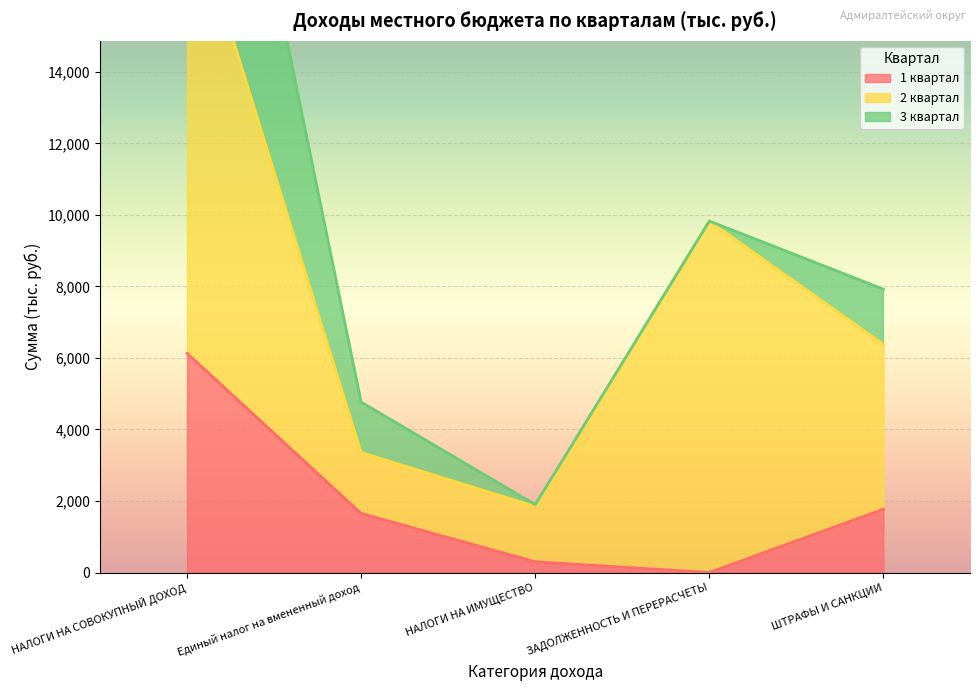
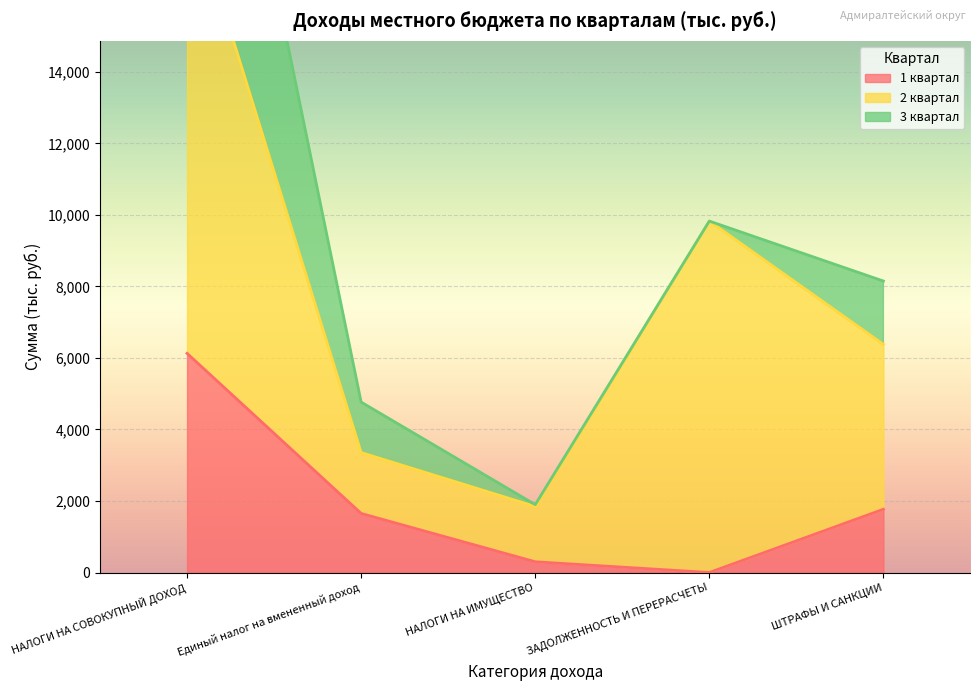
  {
    "1 квартал": {
      "НАЛОГИ НА СОВОКУПНЫЙ ДОХОД": "6,100",
      "Единый налог на вмененный доход": "1,700",
      "НАЛОГИ НА ИМУЩЕСТВО": "300",
      "ЗАДОЛЖЕННОСТЬ И ПЕРЕРАСЧЕТЫ": "0",
      "ШТРАФЫ И САНКЦИИ": "1,800"
    },
    "2 квартал": {
      "Единый налог на вмененный доход": "1,700",
      "ШТРАФЫ И САНКЦИИ": "4,600"
    },
    "3 квартал": {
      "Единый налог на вмененный доход": "1,400",
-     "ШТРАФЫ И САНКЦИИ": "1,500"
+     "ШТРАФЫ И САНКЦИИ": "1,800"
    }
  }
